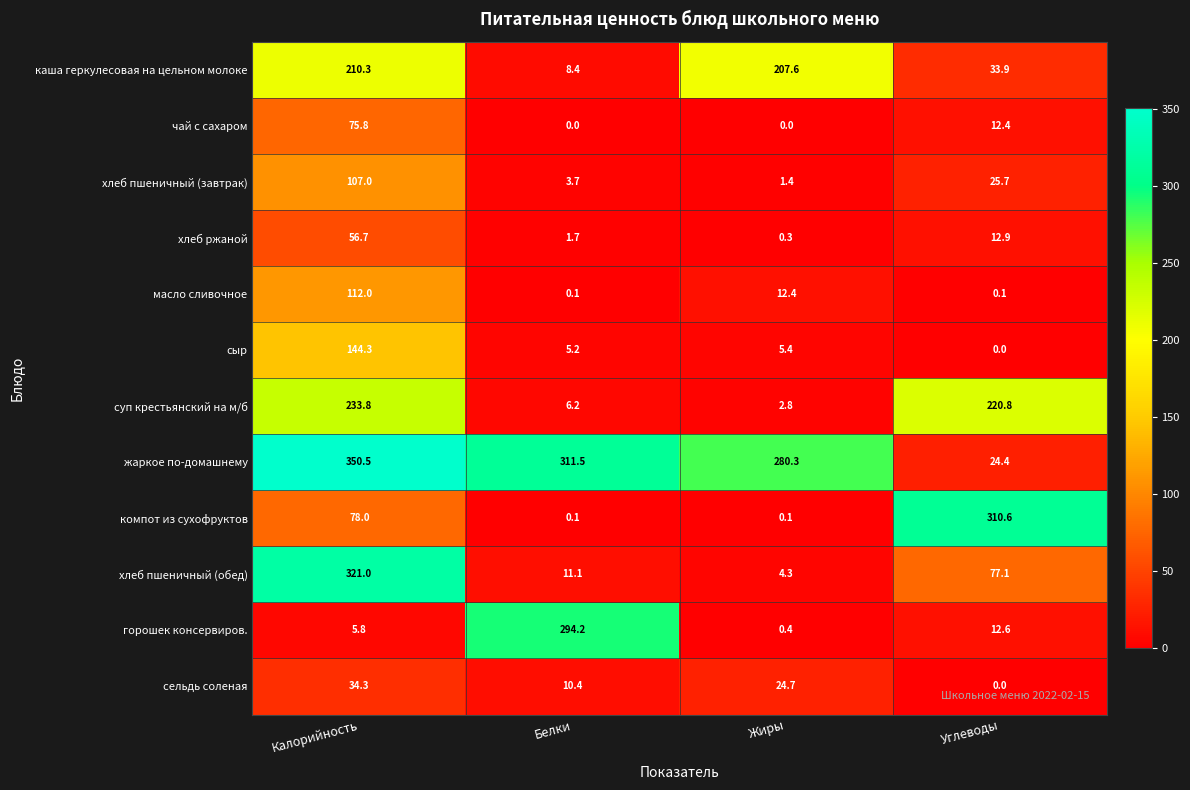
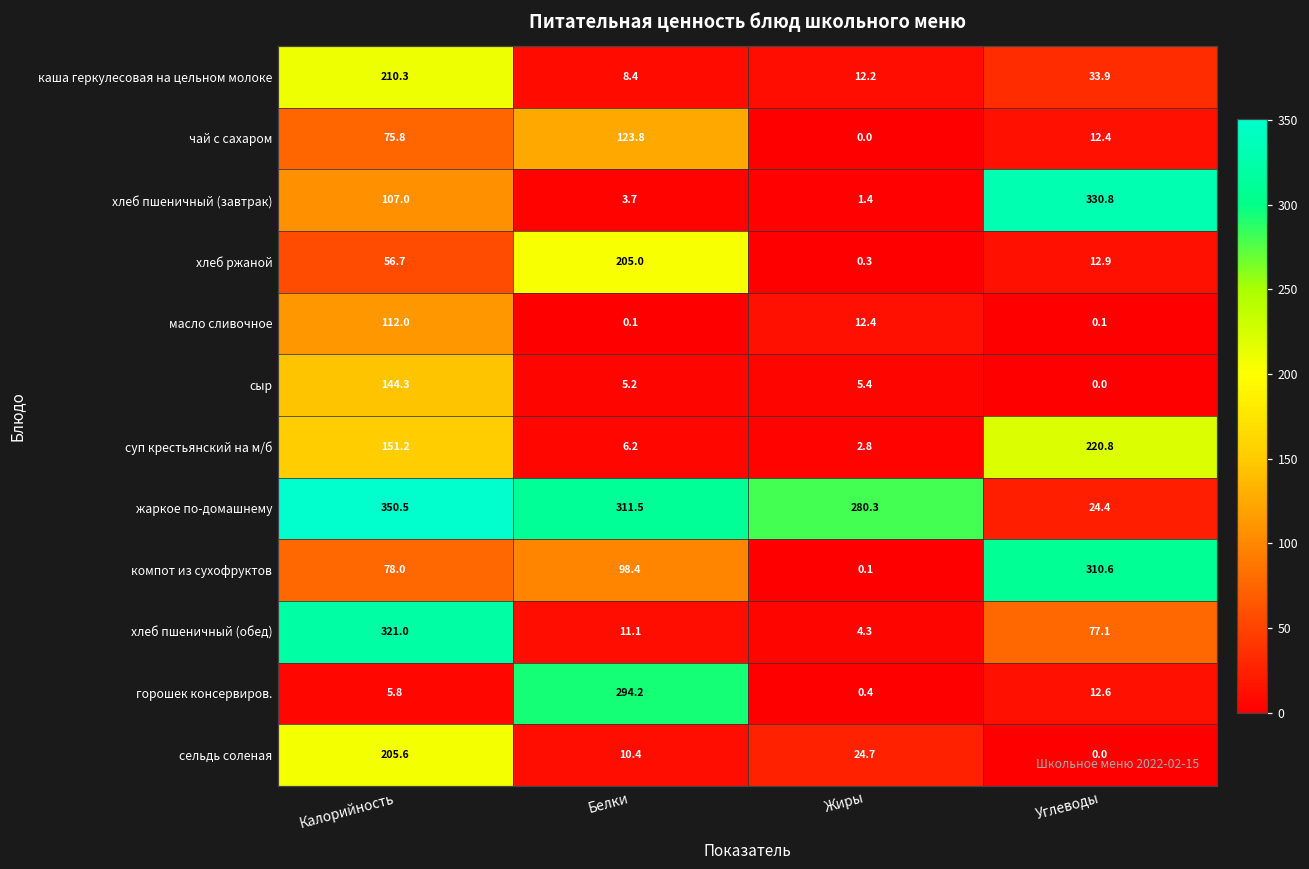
  {
    "каша геркулесовая на цельном молоке": {
      "Калорийность": 210.3,
      "Белки": 8.4,
-     "Жиры": 207.6,
+     "Жиры": 12.2,
      "Углеводы": 33.9
    },
    "чай с сахаром": {
      "Калорийность": 75.8,
-     "Белки": 0.0,
+     "Белки": 123.8,
      "Жиры": 0.0,
      "Углеводы": 12.4
    },
    "хлеб пшеничный (завтрак)": {
      "Калорийность": 107.0,
      "Белки": 3.7,
      "Жиры": 1.4,
-     "Углеводы": 25.7
+     "Углеводы": 330.8
    },
    "хлеб ржаной": {
      "Калорийность": 56.7,
-     "Белки": 1.7,
+     "Белки": 205.0,
      "Жиры": 0.3,
      "Углеводы": 12.9
    },
    "масло сливочное": {
      "Калорийность": 112.0,
      "Белки": 0.1,
      "Жиры": 12.4,
      "Углеводы": 0.1
    },
    "сыр": {
      "Калорийность": 144.3,
      "Белки": 5.2,
      "Жиры": 5.4,
      "Углеводы": 0.0
    },
    "суп крестьянский на м/б": {
-     "Калорийность": 233.8,
+     "Калорийность": 151.2,
      "Белки": 6.2,
      "Жиры": 2.8,
      "Углеводы": 220.8
    },
    "жаркое по-домашнему": {
      "Калорийность": 350.5,
      "Белки": 311.5,
      "Жиры": 280.3,
      "Углеводы": 24.4
    },
    "компот из сухофруктов": {
      "Калорийность": 78.0,
-     "Белки": 0.1,
+     "Белки": 98.4,
      "Жиры": 0.1,
      "Углеводы": 310.6
    },
    "хлеб пшеничный (обед)": {
      "Калорийность": 321.0,
      "Белки": 11.1,
      "Жиры": 4.3,
      "Углеводы": 77.1
    },
    "горошек консервиров.": {
      "Калорийность": 5.8,
      "Белки": 294.2,
      "Жиры": 0.4,
      "Углеводы": 12.6
    },
    "сельдь соленая": {
-     "Калорийность": 34.3,
+     "Калорийность": 205.6,
      "Белки": 10.4,
      "Жиры": 24.7
    }
  }
